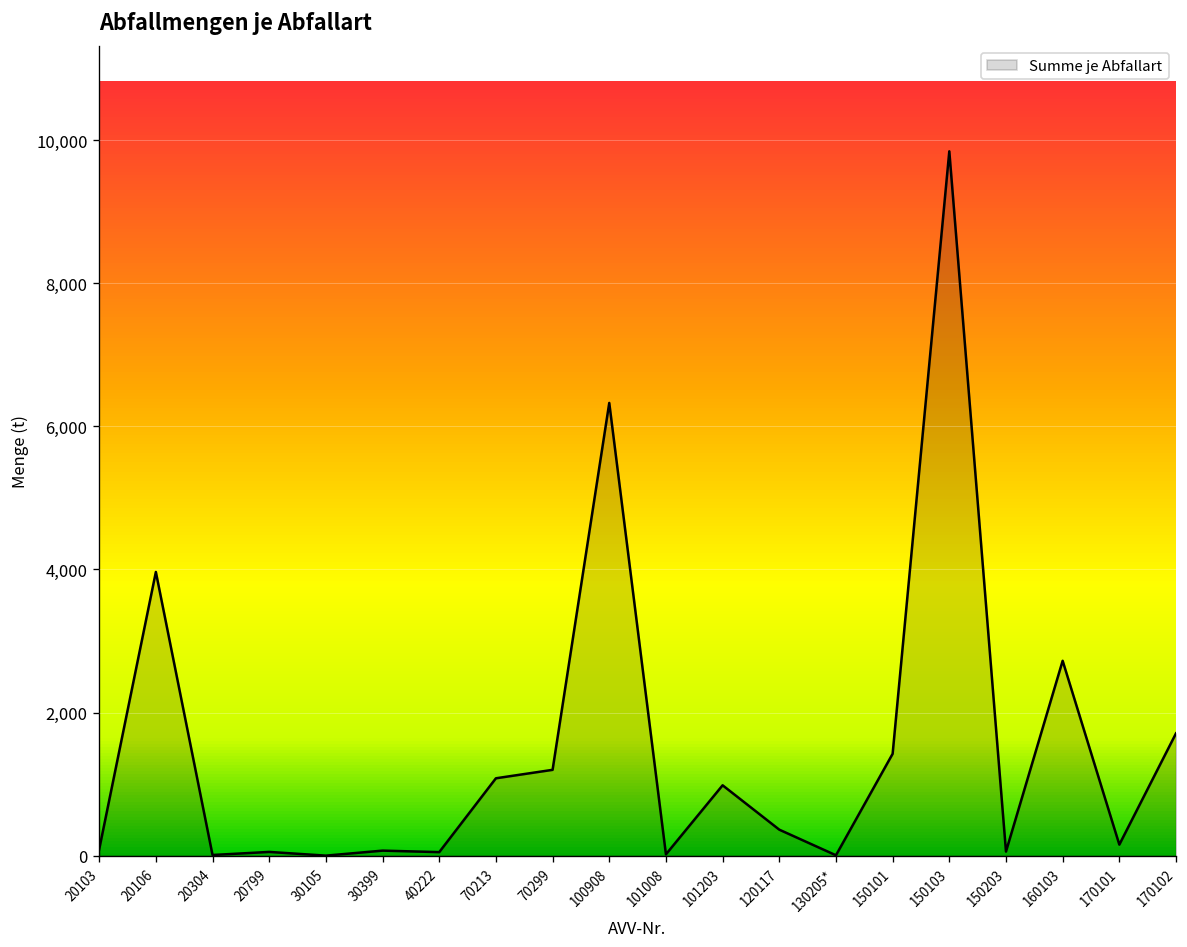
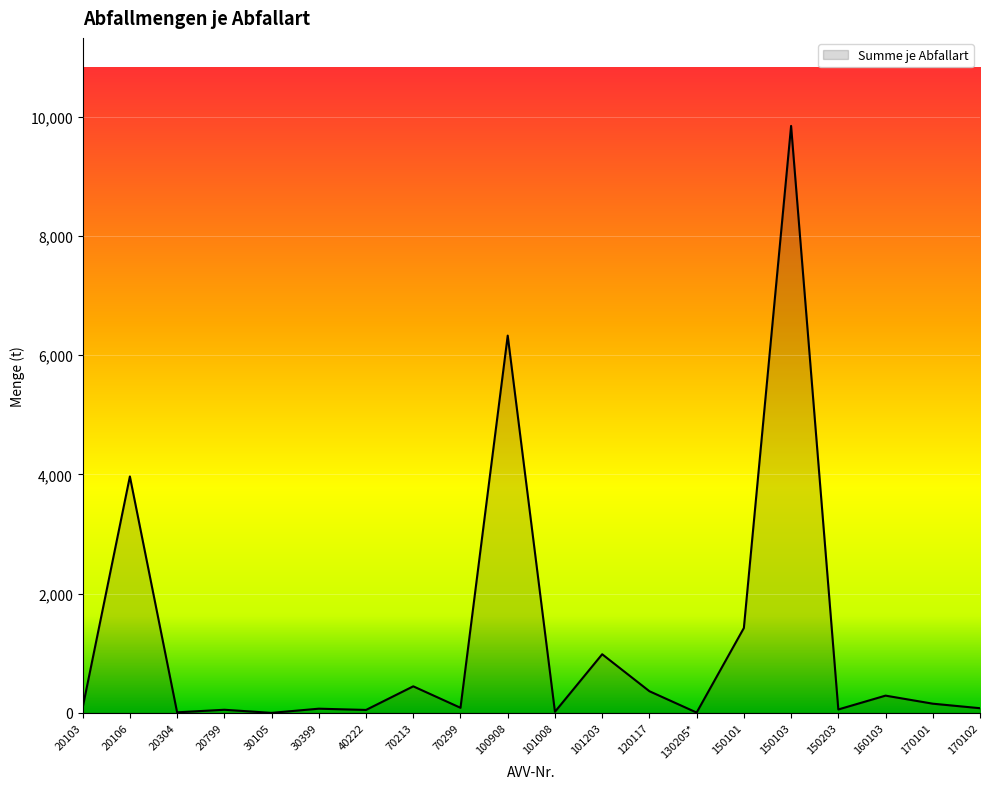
  {
    "20103": "100",
    "20106": "4,000",
    "20304": "0",
    "20799": "100",
    "30105": "0",
    "30399": "100",
    "40222": "0",
-   "70213": "1,100",
-   "70299": "1,200",
+   "70213": "400",
+   "70299": "100",
    "100908": "6,300",
    "101008": "0",
    "101203": "1,000",
    "120117": "400",
    "130205*": "0",
    "150101": "1,400",
    "150103": "9,800",
    "150203": "100",
-   "160103": "2,700",
+   "160103": "300",
    "170101": "200",
-   "170102": "1,700"
+   "170102": "100"
  }
